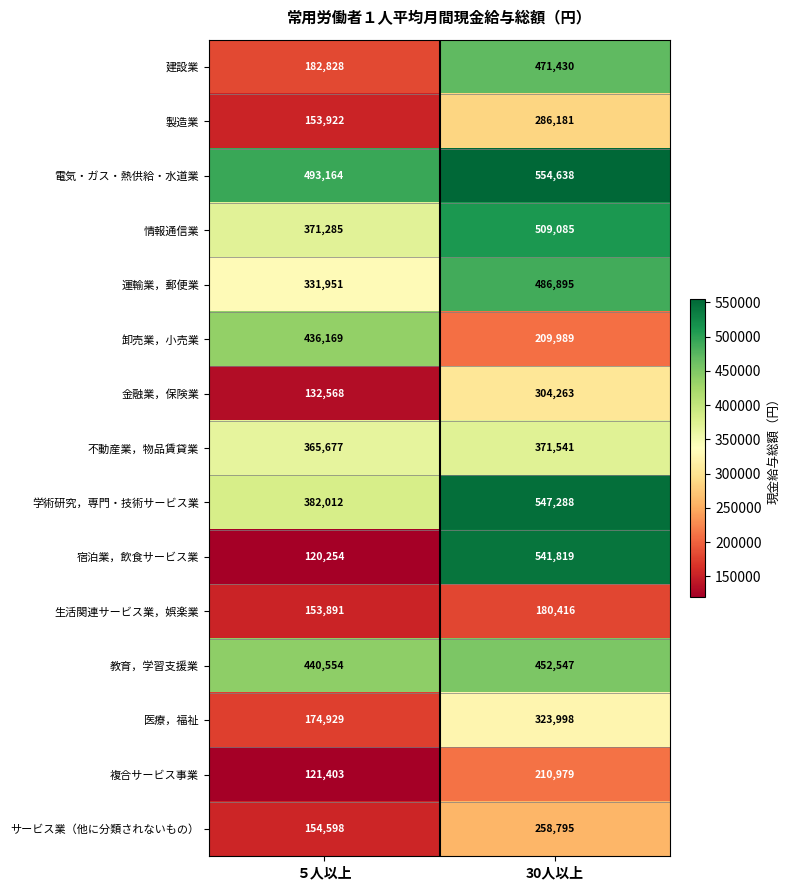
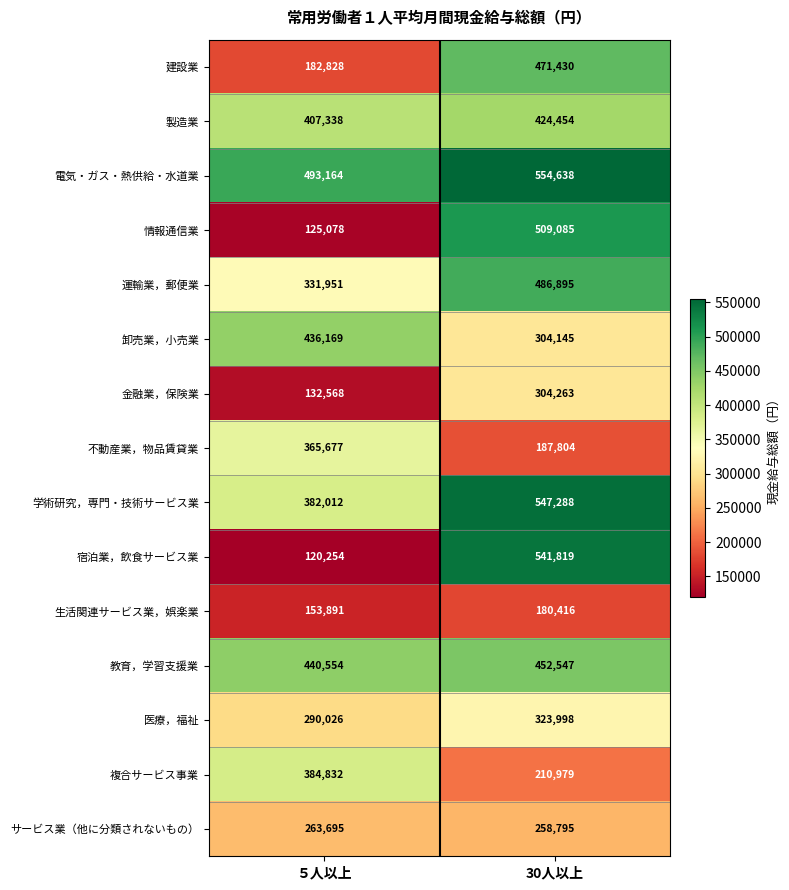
  {
    "建設業": {
      "５人以上": "182,828",
      "30人以上": "471,430"
    },
    "製造業": {
-     "５人以上": "153,922",
-     "30人以上": "286,181"
+     "５人以上": "407,338",
+     "30人以上": "424,454"
    },
    "電気・ガス・熱供給・水道業": {
      "５人以上": "493,164",
      "30人以上": "554,638"
    },
    "情報通信業": {
-     "５人以上": "371,285",
+     "５人以上": "125,078",
      "30人以上": "509,085"
    },
    "運輸業，郵便業": {
      "５人以上": "331,951",
      "30人以上": "486,895"
    },
    "卸売業，小売業": {
      "５人以上": "436,169",
-     "30人以上": "209,989"
+     "30人以上": "304,145"
    },
    "金融業，保険業": {
      "５人以上": "132,568",
      "30人以上": "304,263"
    },
    "不動産業，物品賃貸業": {
      "５人以上": "365,677",
-     "30人以上": "371,541"
+     "30人以上": "187,804"
    },
    "学術研究，専門・技術サービス業": {
      "５人以上": "382,012",
      "30人以上": "547,288"
    },
    "宿泊業，飲食サービス業": {
      "５人以上": "120,254",
      "30人以上": "541,819"
    },
    "生活関連サービス業，娯楽業": {
      "５人以上": "153,891",
      "30人以上": "180,416"
    },
    "教育，学習支援業": {
      "５人以上": "440,554",
      "30人以上": "452,547"
    },
    "医療，福祉": {
-     "５人以上": "174,929",
+     "５人以上": "290,026",
      "30人以上": "323,998"
    },
    "複合サービス事業": {
-     "５人以上": "121,403",
+     "５人以上": "384,832",
      "30人以上": "210,979"
    },
    "サービス業（他に分類されないもの）": {
-     "５人以上": "154,598",
+     "５人以上": "263,695",
      "30人以上": "258,795"
    }
  }
